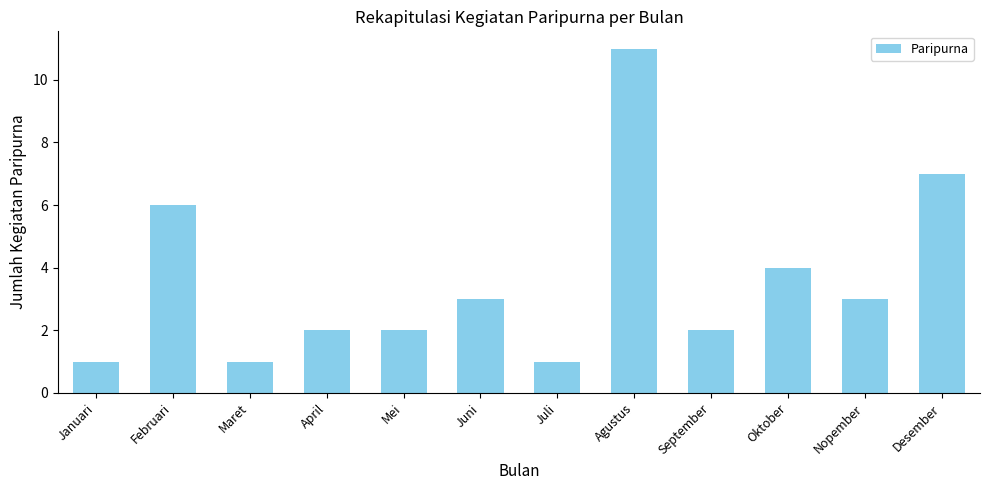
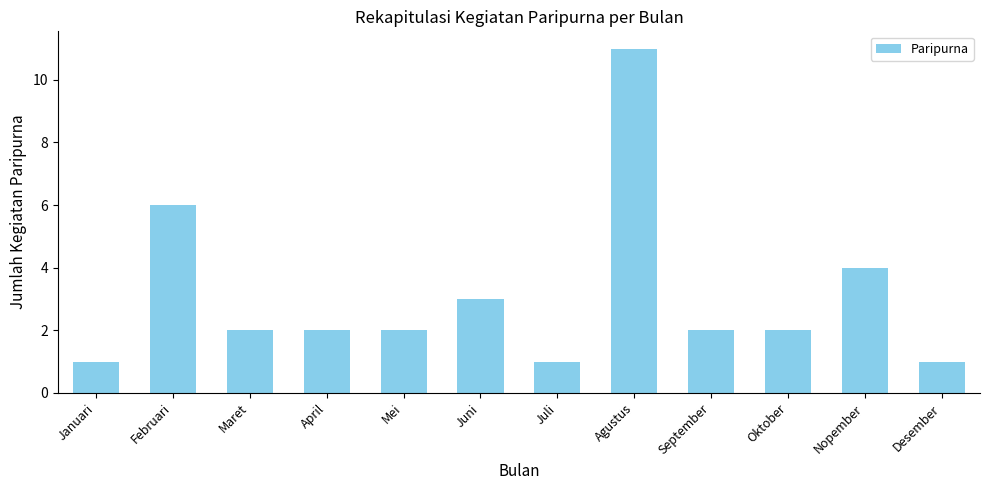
  {
    "Januari": 1,
    "Februari": 6,
-   "Maret": 1,
+   "Maret": 2,
    "April": 2,
    "Mei": 2,
    "Juni": 3,
    "Juli": 1,
    "Agustus": 11,
    "September": 2,
-   "Oktober": 4,
-   "Nopember": 3,
-   "Desember": 7
+   "Oktober": 2,
+   "Nopember": 4,
+   "Desember": 1
  }
